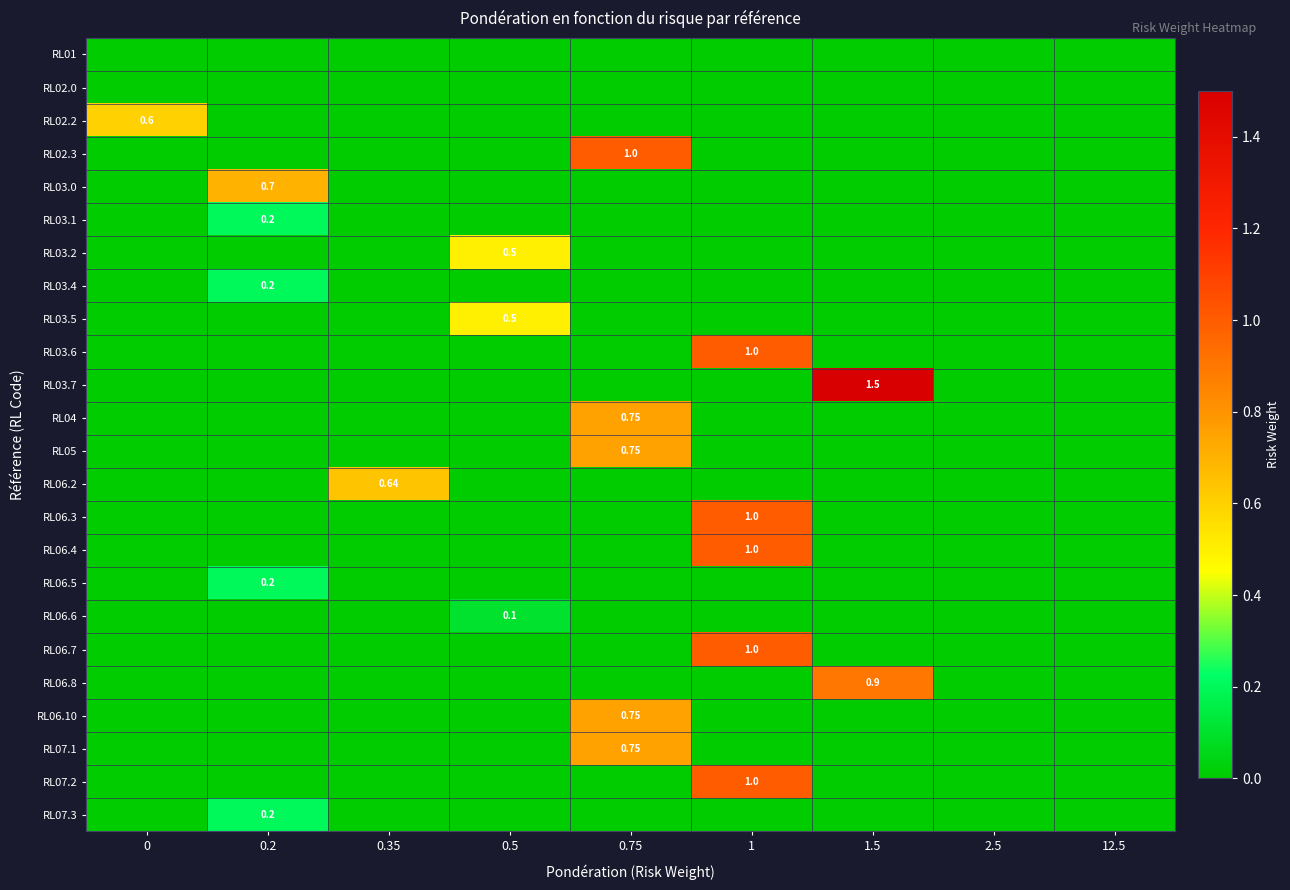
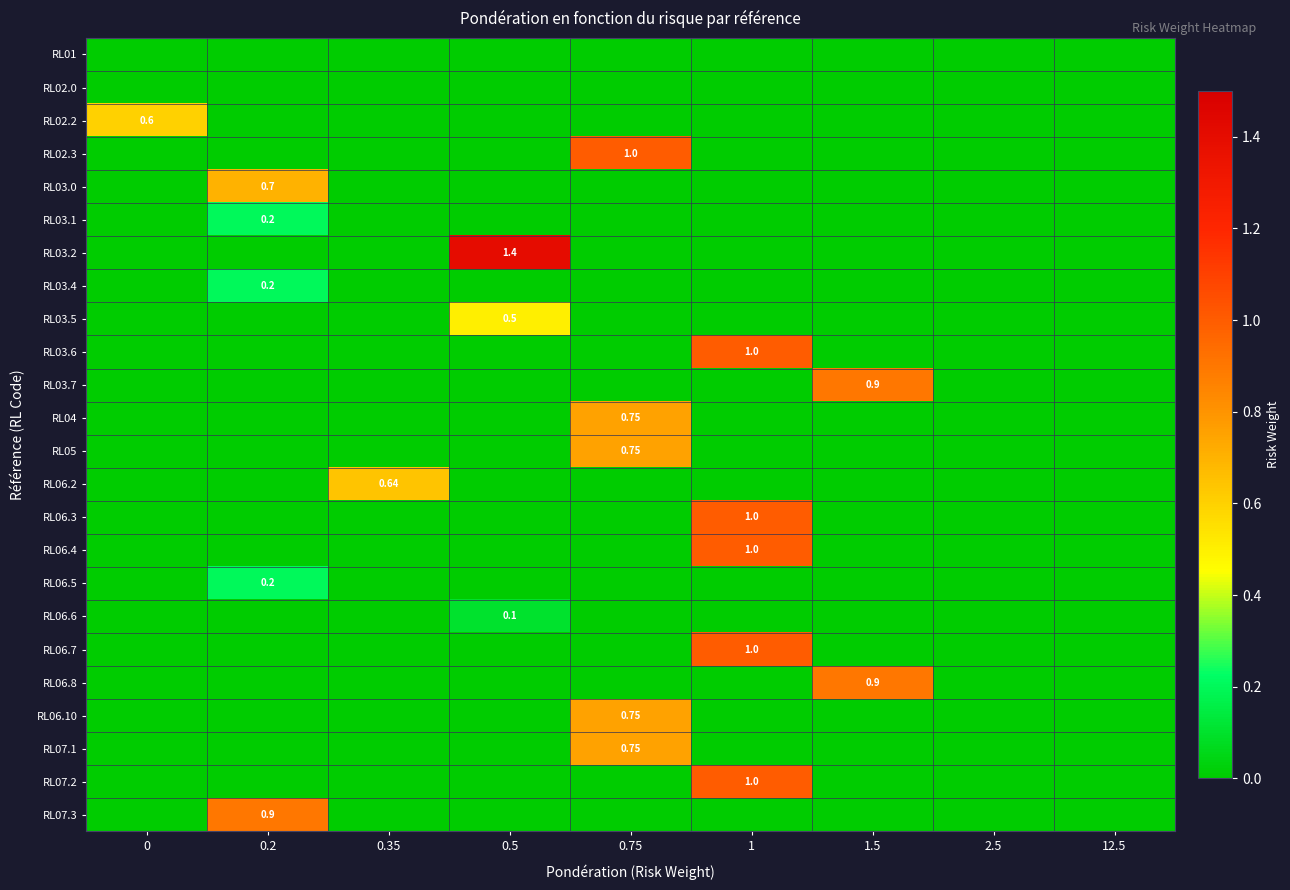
  {
    "RL02.2": {
      "0": 0.6
    },
    "RL02.3": {
      "0.75": 1.0
    },
    "RL03.0": {
      "0.2": 0.7
    },
    "RL03.1": {
      "0.2": 0.2
    },
    "RL03.2": {
-     "0.5": 0.5
+     "0.5": 1.4
    },
    "RL03.4": {
      "0.2": 0.2
    },
    "RL03.5": {
      "0.5": 0.5
    },
    "RL03.6": {
      "1": 1.0
    },
    "RL03.7": {
-     "1.5": 1.5
+     "1.5": 0.9
    },
    "RL04": {
      "0.75": 0.75
    },
    "RL05": {
      "0.75": 0.75
    },
    "RL06.2": {
      "0.35": 0.64
    },
    "RL06.3": {
      "1": 1.0
    },
    "RL06.4": {
      "1": 1.0
    },
    "RL06.5": {
      "0.2": 0.2
    },
    "RL06.6": {
      "0.5": 0.1
    },
    "RL06.7": {
      "1": 1.0
    },
    "RL06.8": {
      "1.5": 0.9
    },
    "RL06.10": {
      "0.75": 0.75
    },
    "RL07.1": {
      "0.75": 0.75
    },
    "RL07.2": {
      "1": 1.0
    },
    "RL07.3": {
-     "0.2": 0.2
+     "0.2": 0.9
    }
  }
